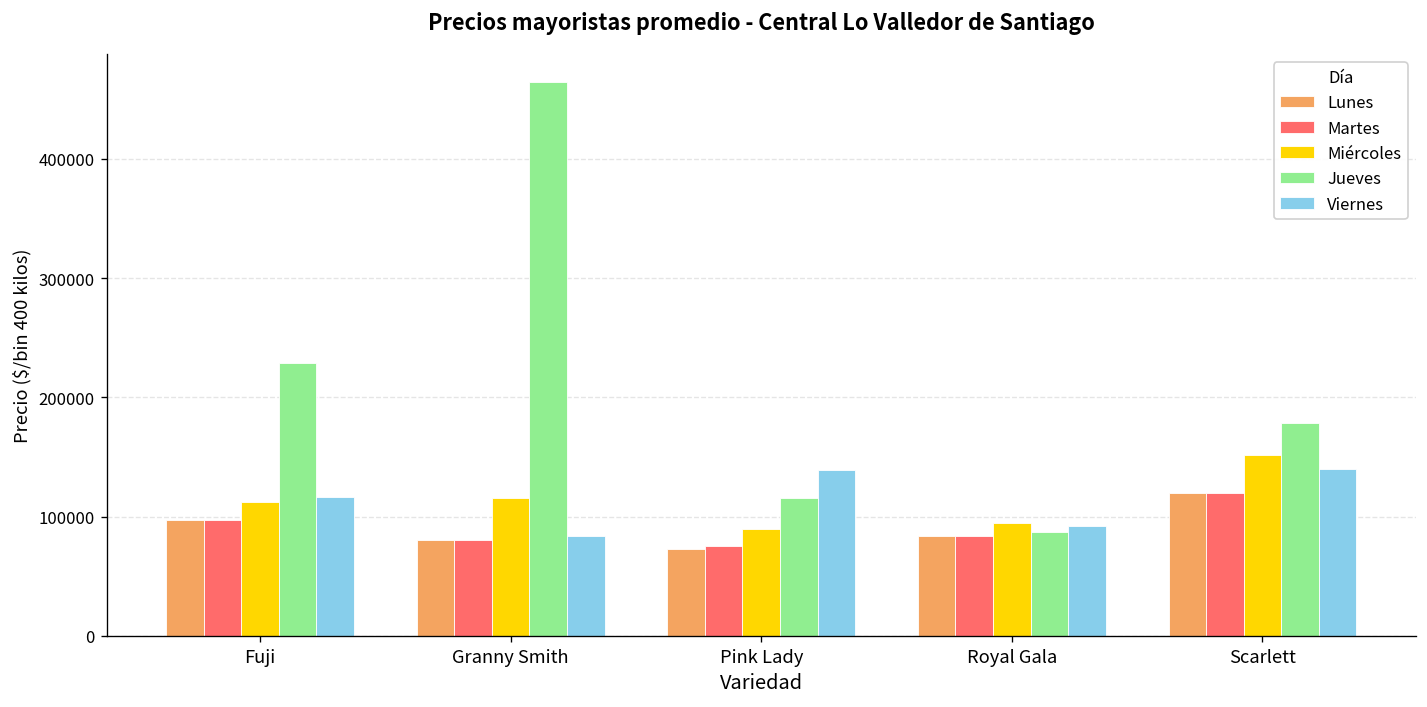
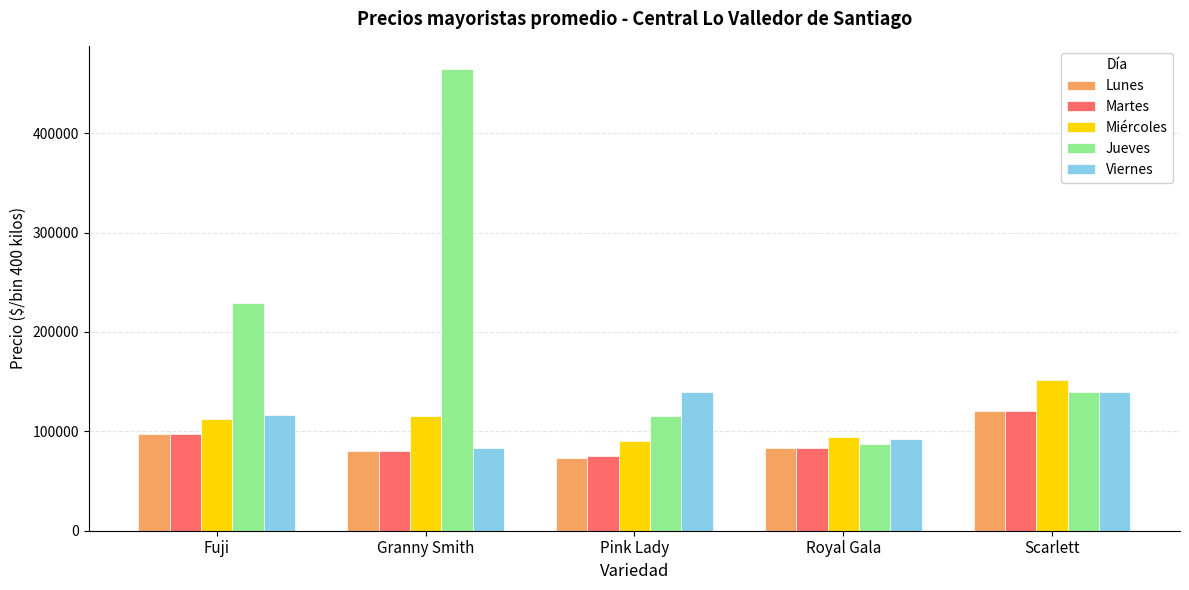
  {
    "Miércoles": {
      "Fuji": 110000,
      "Granny Smith": 120000,
      "Pink Lady": 90000,
      "Royal Gala": 90000,
      "Scarlett": 150000
    },
    "Jueves": {
      "Fuji": 230000,
      "Granny Smith": 460000,
      "Pink Lady": 120000,
      "Royal Gala": 90000,
-     "Scarlett": 180000
+     "Scarlett": 140000
    },
    "Viernes": {
      "Fuji": 120000,
      "Granny Smith": 80000,
      "Pink Lady": 140000,
      "Royal Gala": 90000,
      "Scarlett": 140000
    }
  }
